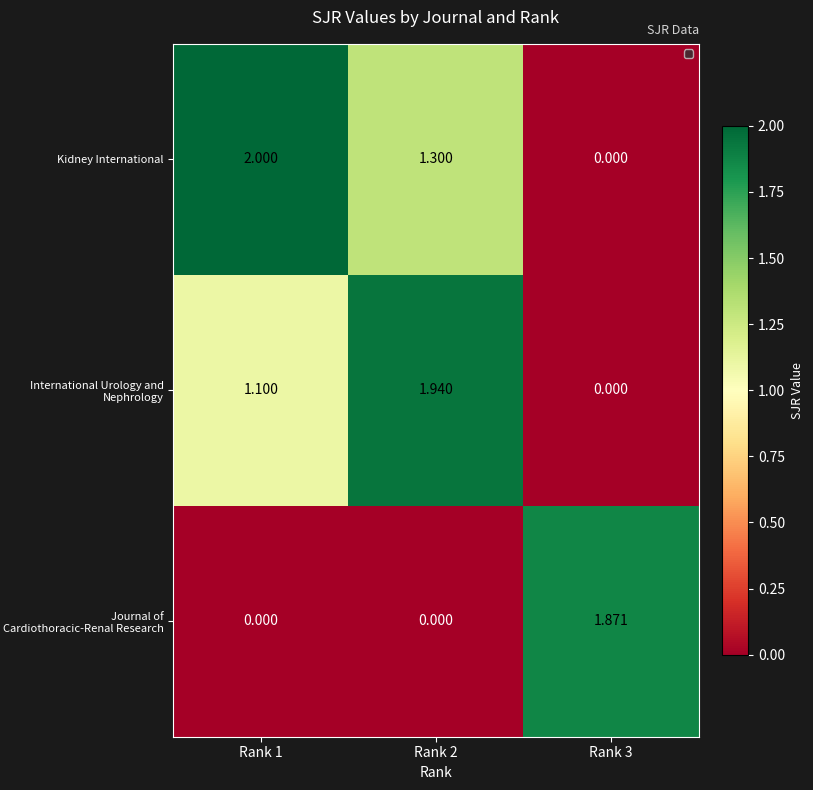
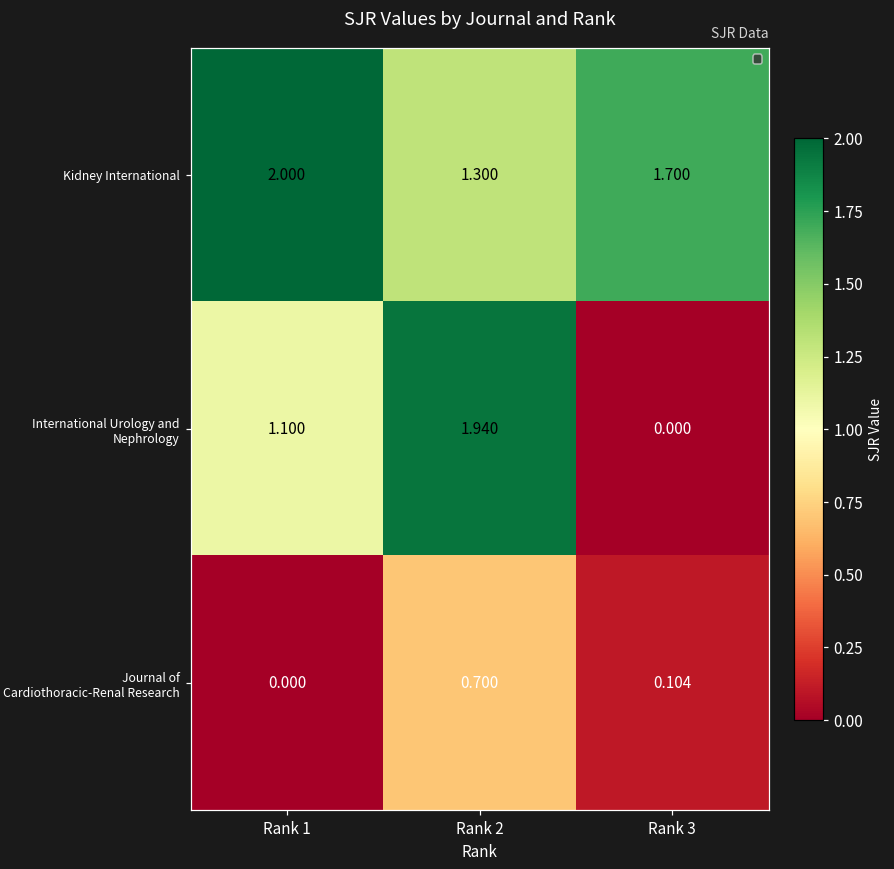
  {
    "Kidney International": {
      "Rank 1": 2.000,
      "Rank 2": 1.300,
-     "Rank 3": 0.000
+     "Rank 3": 1.700
    },
    "International Urology and Nephrology": {
      "Rank 1": 1.100,
      "Rank 2": 1.940,
      "Rank 3": 0.000
    },
    "Journal of Cardiothoracic-Renal Research": {
      "Rank 1": 0.000,
-     "Rank 2": 0.000,
-     "Rank 3": 1.871
+     "Rank 2": 0.700,
+     "Rank 3": 0.104
    }
  }
